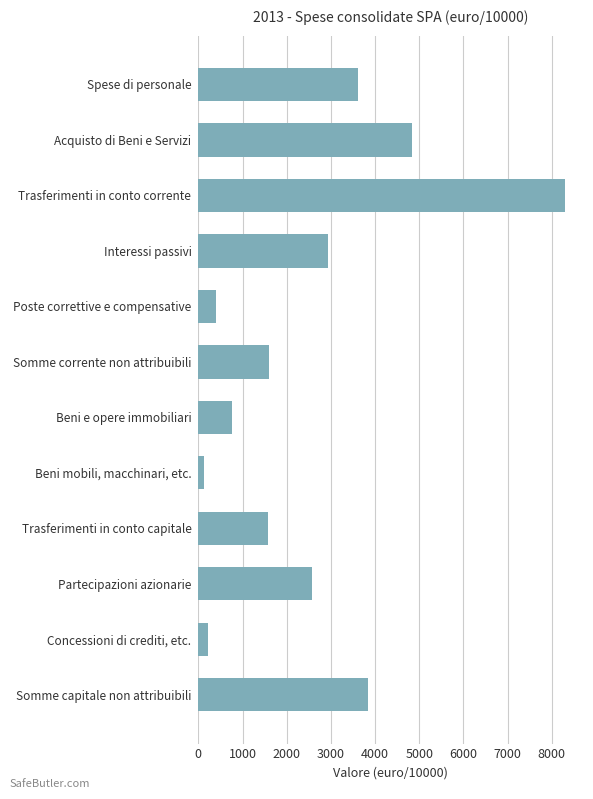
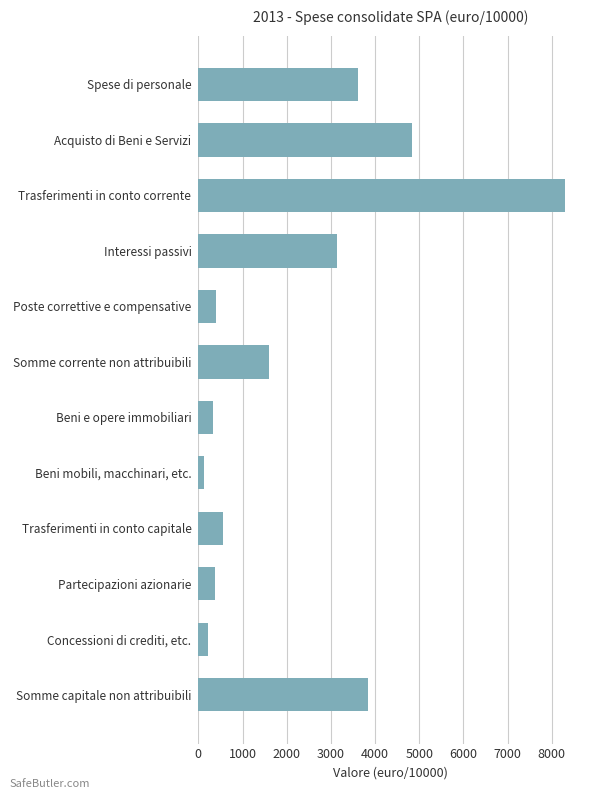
  {
    "Spese di personale": 3600,
    "Acquisto di Beni e Servizi": 4800,
    "Trasferimenti in conto corrente": 8300,
-   "Interessi passivi": 2900,
+   "Interessi passivi": 3100,
    "Poste correttive e compensative": 400,
    "Somme corrente non attribuibili": 1600,
-   "Beni e opere immobiliari": 800,
+   "Beni e opere immobiliari": 300,
    "Beni mobili, macchinari, etc.": 100,
-   "Trasferimenti in conto capitale": 1600,
-   "Partecipazioni azionarie": 2600,
+   "Trasferimenti in conto capitale": 600,
+   "Partecipazioni azionarie": 400,
    "Concessioni di crediti, etc.": 200,
    "Somme capitale non attribuibili": 3800
  }
